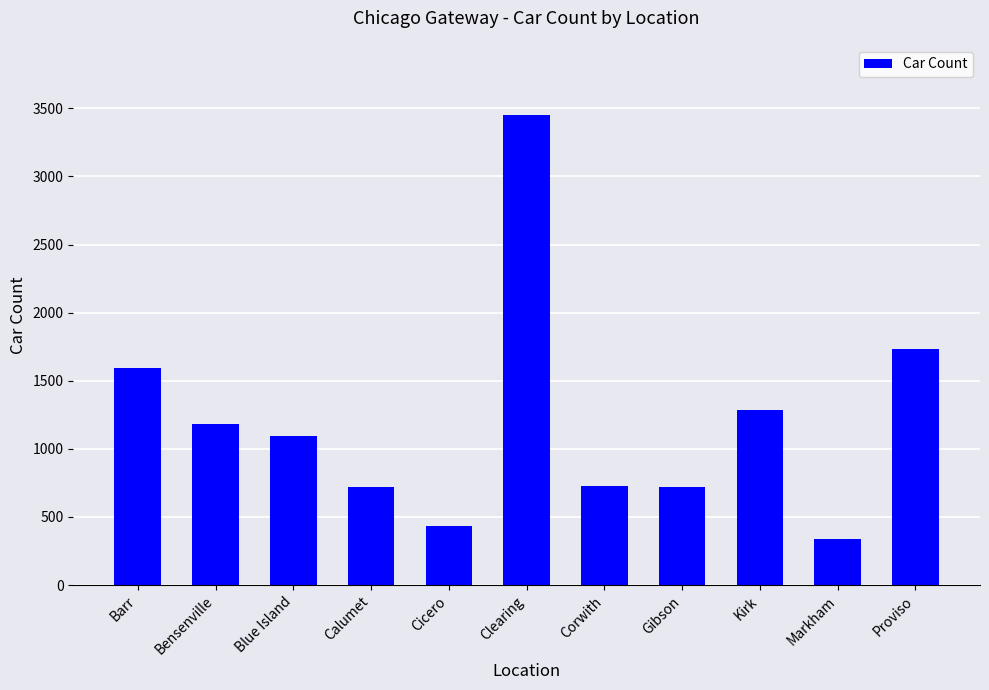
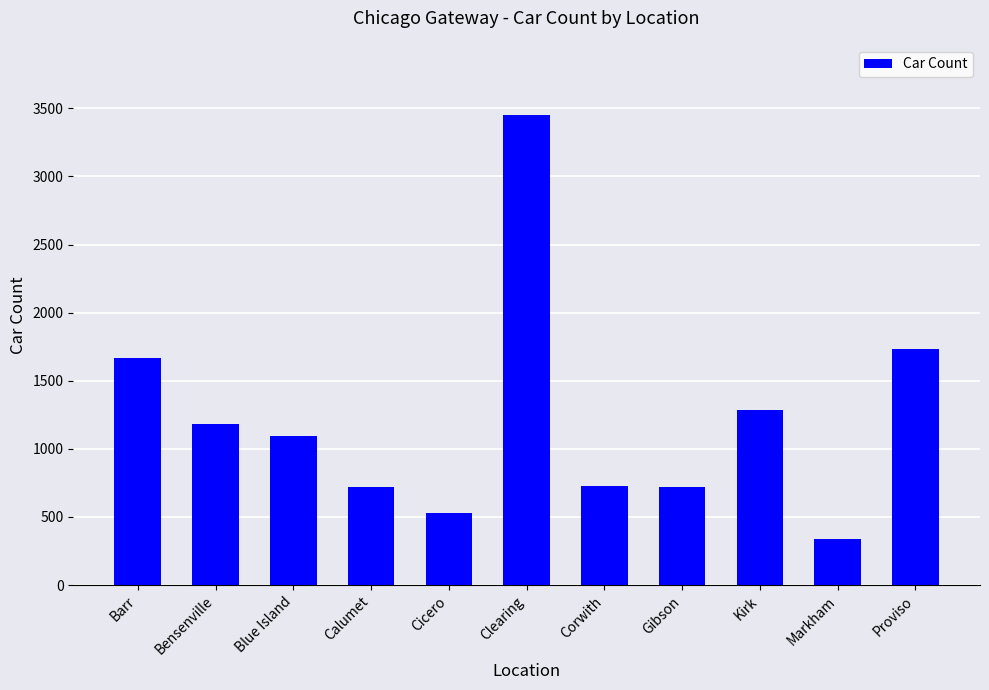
  {
-   "Barr": 1590,
+   "Barr": 1670,
    "Bensenville": 1190,
    "Blue Island": 1090,
    "Calumet": 720,
-   "Cicero": 430,
+   "Cicero": 530,
    "Clearing": 3450,
    "Corwith": 730,
    "Gibson": 720,
    "Kirk": 1280,
    "Markham": 340,
    "Proviso": 1730
  }
